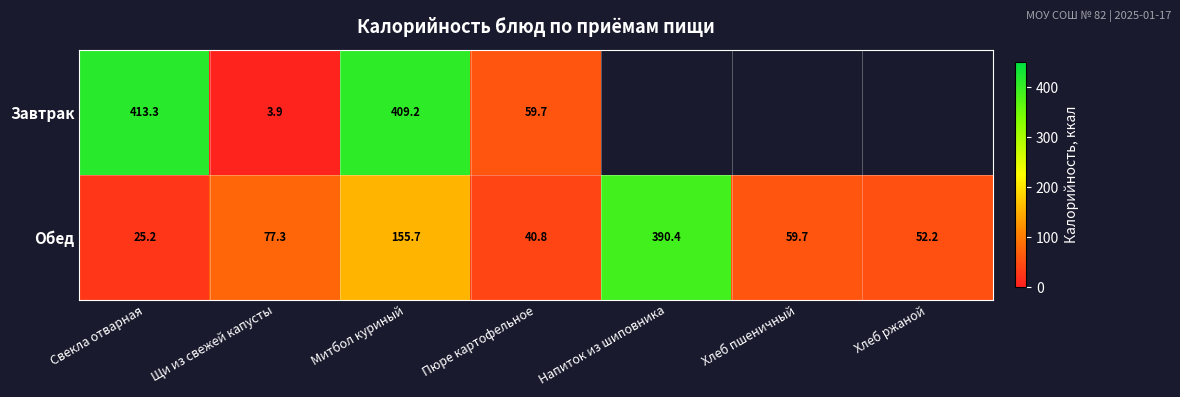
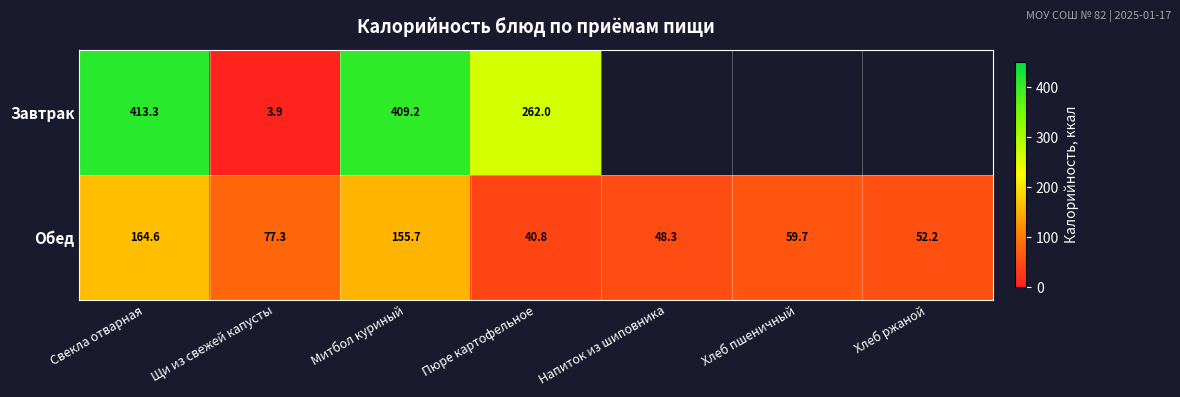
  {
    "Завтрак": {
      "Свекла отварная": 413.3,
      "Щи из свежей капусты": 3.9,
      "Митбол куриный": 409.2,
-     "Пюре картофельное": 59.7
+     "Пюре картофельное": 262.0
    },
    "Обед": {
-     "Свекла отварная": 25.2,
+     "Свекла отварная": 164.6,
      "Щи из свежей капусты": 77.3,
      "Митбол куриный": 155.7,
      "Пюре картофельное": 40.8,
-     "Напиток из шиповника": 390.4,
+     "Напиток из шиповника": 48.3,
      "Хлеб пшеничный": 59.7,
      "Хлеб ржаной": 52.2
    }
  }
